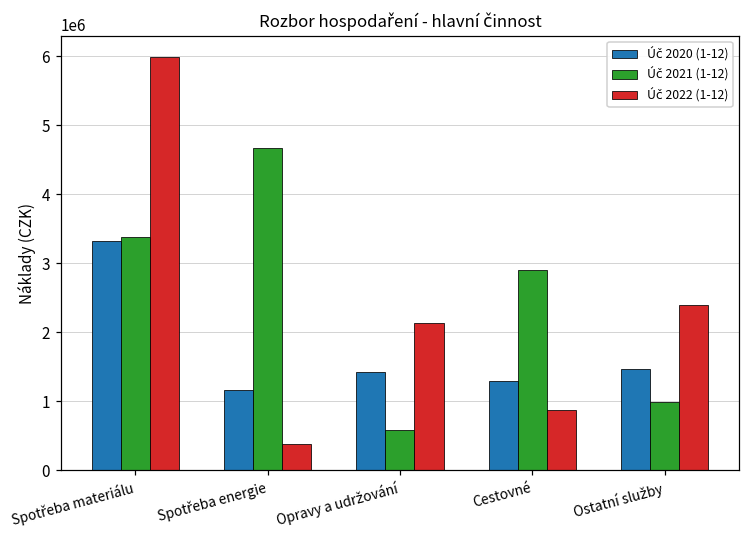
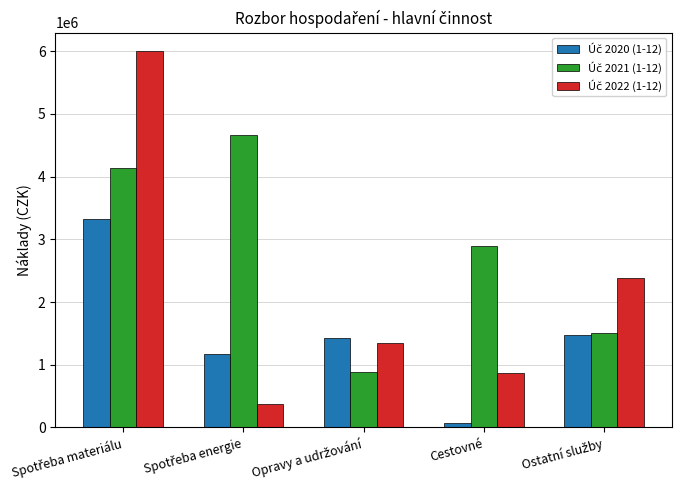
  {
    "Úč 2020 (1-12)": {
      "Spotřeba materiálu": 3300000,
      "Spotřeba energie": 1200000,
      "Opravy a udržování": 1400000,
-     "Cestovné": 1300000,
+     "Cestovné": 100000,
      "Ostatní služby": 1500000
    },
    "Úč 2021 (1-12)": {
-     "Spotřeba materiálu": 3400000,
+     "Spotřeba materiálu": 4100000,
      "Spotřeba energie": 4700000,
-     "Opravy a udržování": 600000,
+     "Opravy a udržování": 900000,
      "Cestovné": 2900000,
-     "Ostatní služby": 1000000
+     "Ostatní služby": 1500000
    },
    "Úč 2022 (1-12)": {
      "Spotřeba materiálu": 6000000,
      "Spotřeba energie": 400000,
-     "Opravy a udržování": 2100000,
+     "Opravy a udržování": 1300000,
      "Cestovné": 900000,
      "Ostatní služby": 2400000
    }
  }
